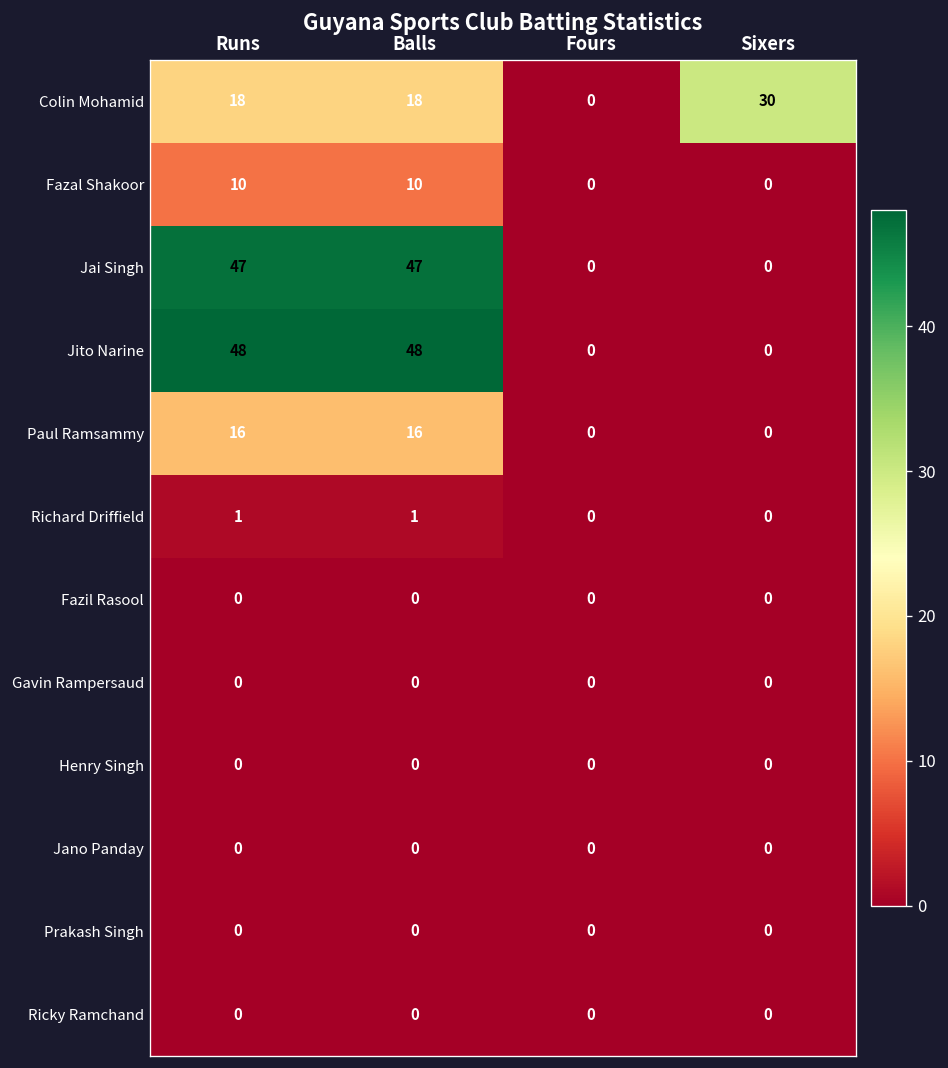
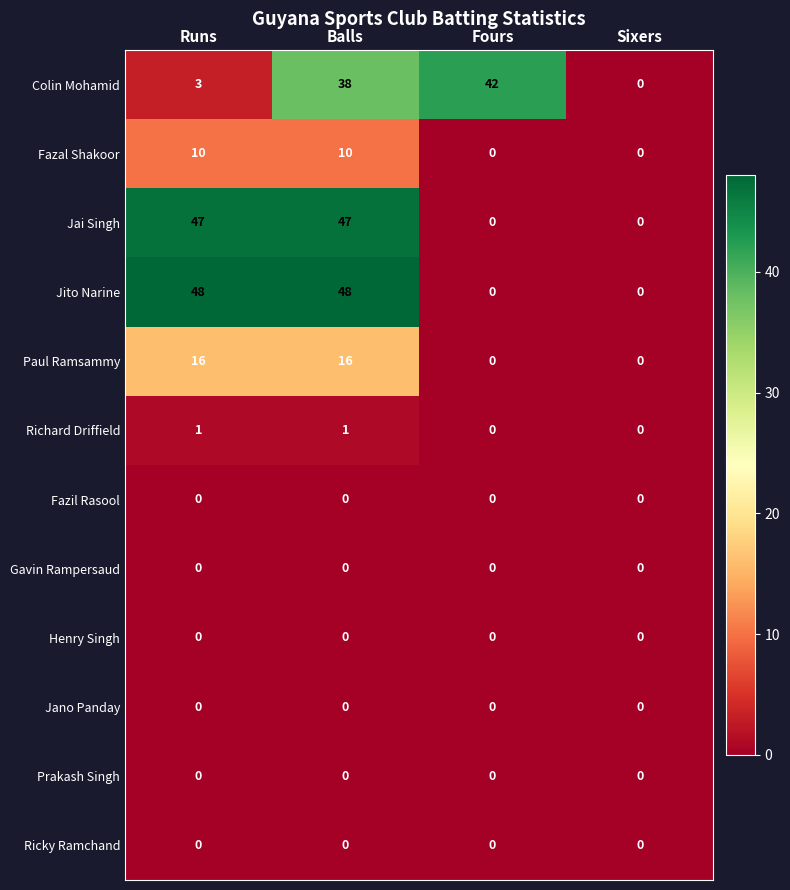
  {
    "Colin Mohamid": {
-     "Runs": 18,
-     "Balls": 18,
-     "Fours": 0,
-     "Sixers": 30
+     "Runs": 3,
+     "Balls": 38,
+     "Fours": 42,
+     "Sixers": 0
    },
    "Fazal Shakoor": {
      "Runs": 10,
      "Balls": 10,
      "Fours": 0,
      "Sixers": 0
    },
    "Jai Singh": {
      "Runs": 47,
      "Balls": 47,
      "Fours": 0,
      "Sixers": 0
    },
    "Jito Narine": {
      "Runs": 48,
      "Balls": 48,
      "Fours": 0,
      "Sixers": 0
    },
    "Paul Ramsammy": {
      "Runs": 16,
      "Balls": 16,
      "Fours": 0,
      "Sixers": 0
    },
    "Richard Driffield": {
      "Runs": 1,
      "Balls": 1,
      "Fours": 0,
      "Sixers": 0
    },
    "Fazil Rasool": {
      "Runs": 0,
      "Balls": 0,
      "Fours": 0,
      "Sixers": 0
    },
    "Gavin Rampersaud": {
      "Runs": 0,
      "Balls": 0,
      "Fours": 0,
      "Sixers": 0
    },
    "Henry Singh": {
      "Runs": 0,
      "Balls": 0,
      "Fours": 0,
      "Sixers": 0
    },
    "Jano Panday": {
      "Runs": 0,
      "Balls": 0,
      "Fours": 0,
      "Sixers": 0
    },
    "Prakash Singh": {
      "Runs": 0,
      "Balls": 0,
      "Fours": 0,
      "Sixers": 0
    },
    "Ricky Ramchand": {
      "Runs": 0,
      "Balls": 0,
      "Fours": 0,
      "Sixers": 0
    }
  }
